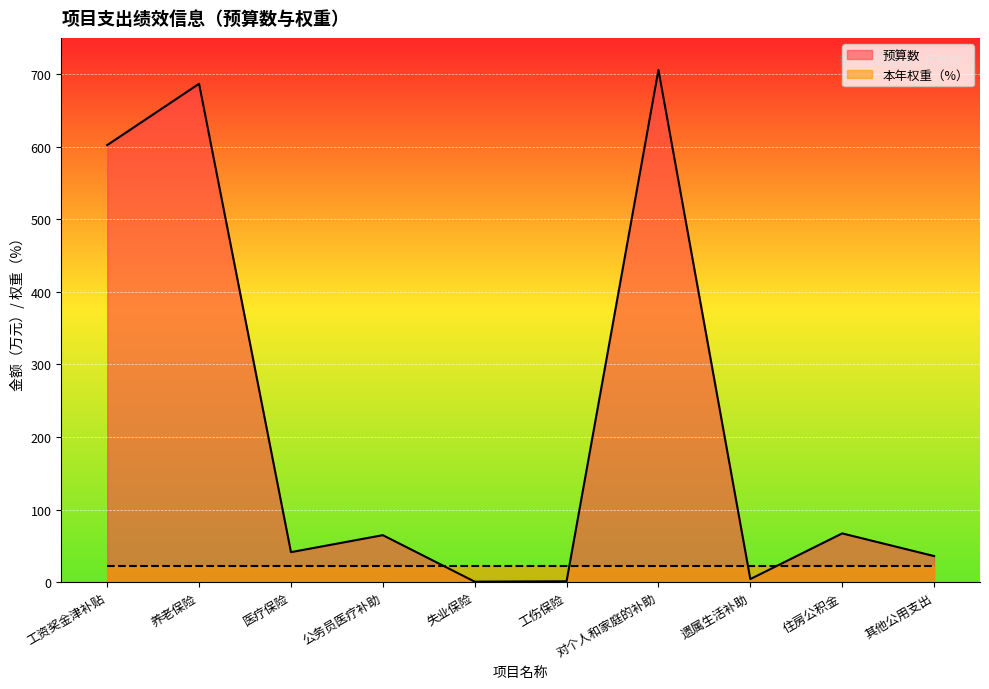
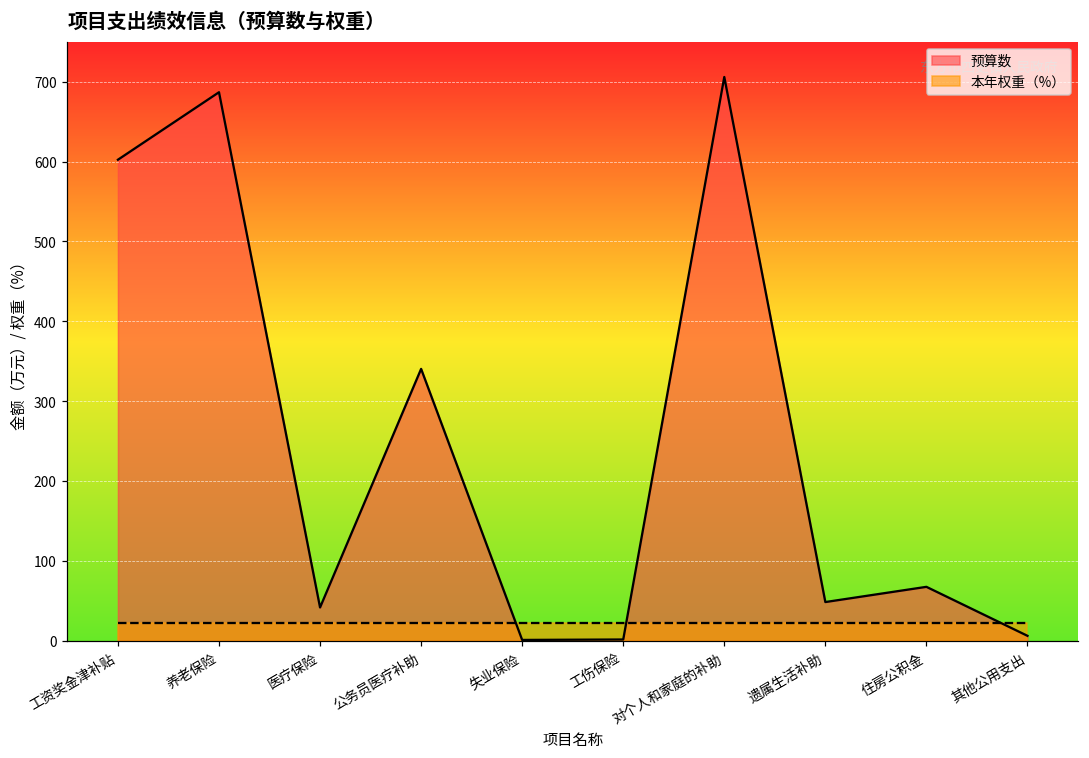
  {
    "预算数": {
      "工资奖金津补贴": 600,
      "养老保险": 690,
      "医疗保险": 40,
-     "公务员医疗补助": 60,
+     "公务员医疗补助": 340,
      "失业保险": 0,
      "工伤保险": 0,
      "对个人和家庭的补助": 710,
-     "遗属生活补助": 0,
+     "遗属生活补助": 50,
      "住房公积金": 70,
-     "其他公用支出": 40
+     "其他公用支出": 10
    },
    "本年权重（%）": {
      "工资奖金津补贴": 20,
      "养老保险": 20,
      "医疗保险": 20,
      "公务员医疗补助": 20,
      "失业保险": 20,
      "工伤保险": 20,
      "对个人和家庭的补助": 20,
      "遗属生活补助": 20,
      "住房公积金": 20,
      "其他公用支出": 20
    }
  }
